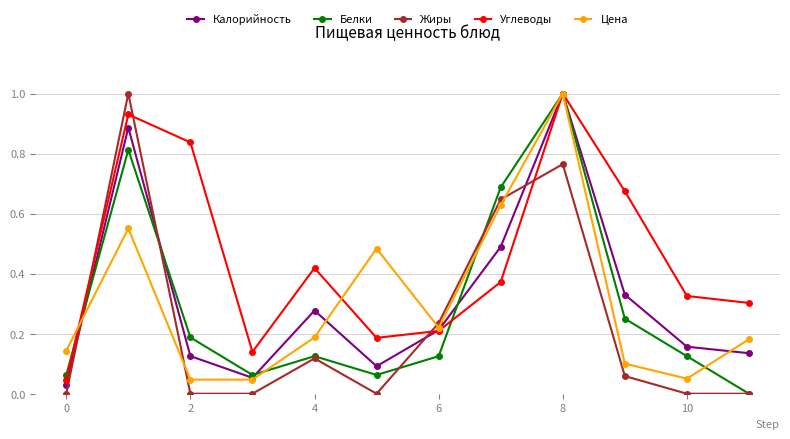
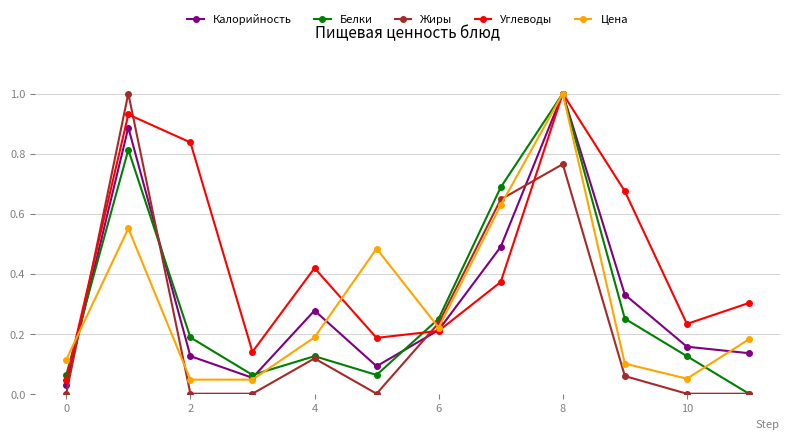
  {
    "Калорийность": {
      "0": 0.03,
      "2": 0.13,
      "4": 0.28,
      "10": 0.16
    },
    "Белки": {
      "0": 0.06,
      "2": 0.19,
-     "6": 0.13,
+     "6": 0.25,
      "10": 0.13
    },
    "Жиры": {
      "0": 0.00,
      "2": 0.00,
      "6": 0.24,
      "8": 0.76,
      "10": 0.00
    },
    "Углеводы": {
      "0": 0.05,
      "2": 0.84,
      "4": 0.42,
-     "10": 0.33
+     "10": 0.23
    },
    "Цена": {
-     "0": 0.14,
+     "0": 0.11,
      "2": 0.05,
      "4": 0.19,
      "10": 0.05
    }
  }
